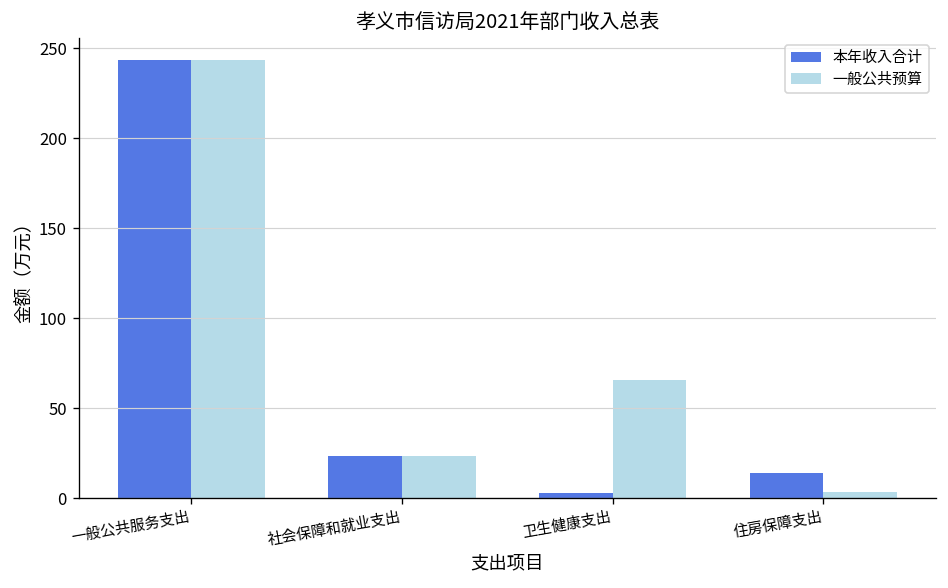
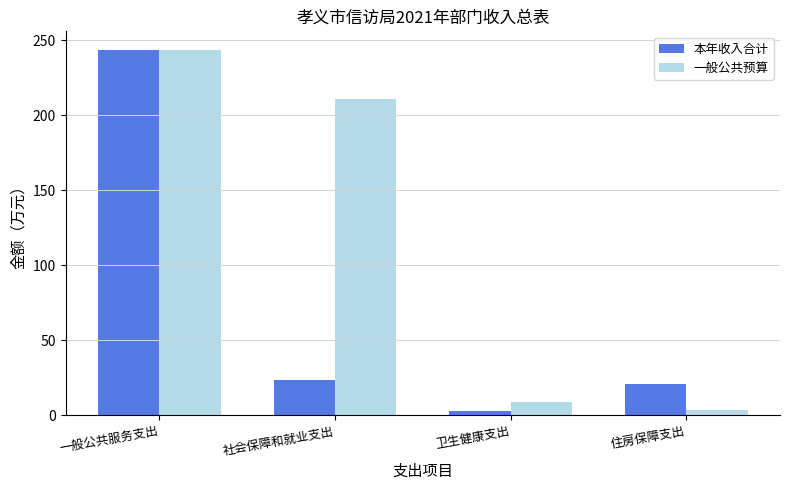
  {
    "本年收入合计": {
      "一般公共服务支出": 244,
      "社会保障和就业支出": 23,
      "卫生健康支出": 3,
-     "住房保障支出": 14
+     "住房保障支出": 21
    },
    "一般公共预算": {
      "一般公共服务支出": 244,
-     "社会保障和就业支出": 23,
-     "卫生健康支出": 66,
+     "社会保障和就业支出": 211,
+     "卫生健康支出": 9,
      "住房保障支出": 4
    }
  }
